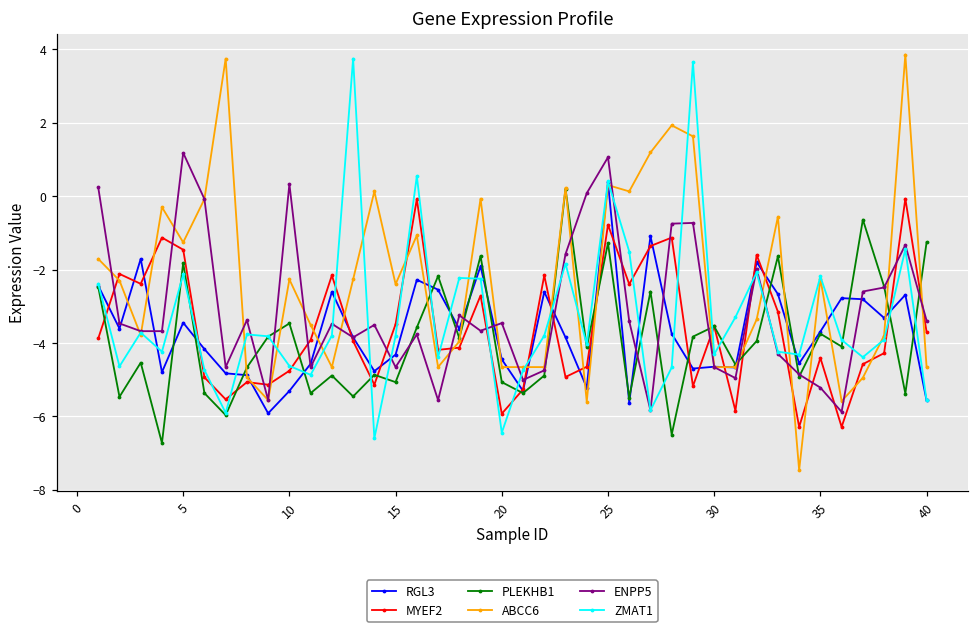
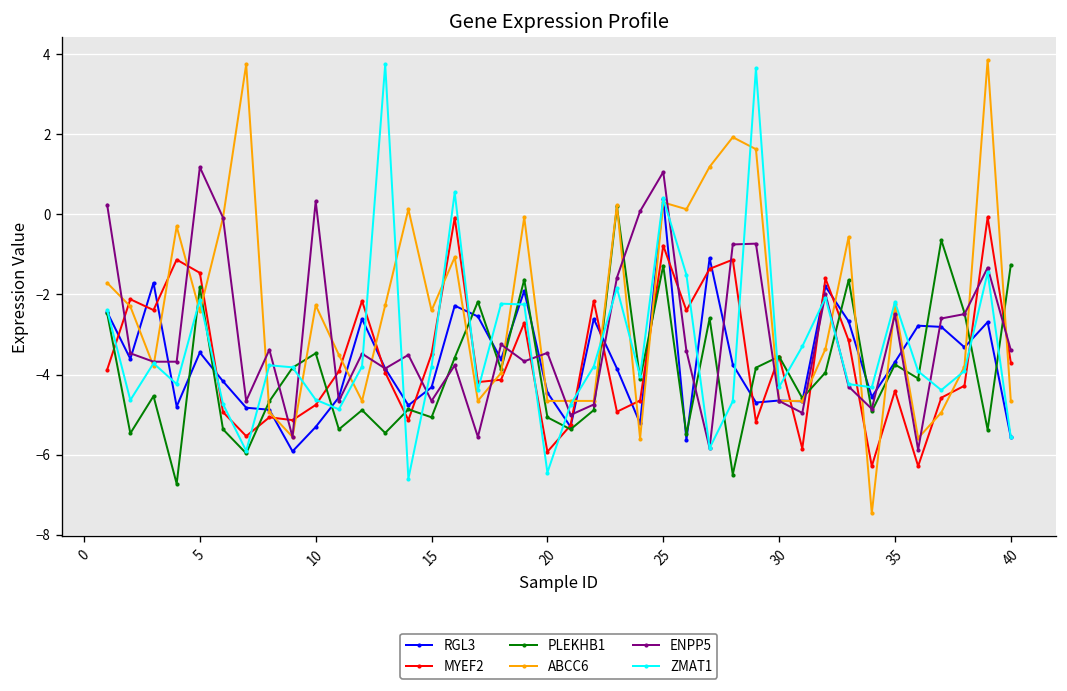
  {
    "RGL3": {
      "5": -3.5,
      "10": -5.3,
      "15": -4.3,
      "20": -4.5
    },
    "MYEF2": {
      "5": -1.5,
      "10": -4.8,
      "15": -3.5,
      "20": -5.9,
      "25": -0.8,
      "35": -4.4,
      "40": -3.7
    },
    "PLEKHB1": {
      "5": -1.8,
      "10": -3.5,
      "15": -5.1,
      "20": -5.1,
      "25": -1.3,
      "40": -1.3
    },
    "ABCC6": {
-     "5": -1.3,
+     "5": -2.4,
      "10": -2.3,
      "15": -2.4,
      "20": -4.7,
      "25": 0.3,
      "40": -4.7
    },
    "ENPP5": {
      "5": 1.2,
      "10": 0.3,
      "15": -4.7,
      "20": -3.5,
      "25": 1.1,
-     "35": -5.2,
+     "35": -2.5,
      "40": -3.4
    },
    "ZMAT1": {
      "5": -2.1,
      "10": -4.6,
      "15": -3.8,
      "20": -6.5,
      "30": -4.3
    }
  }
